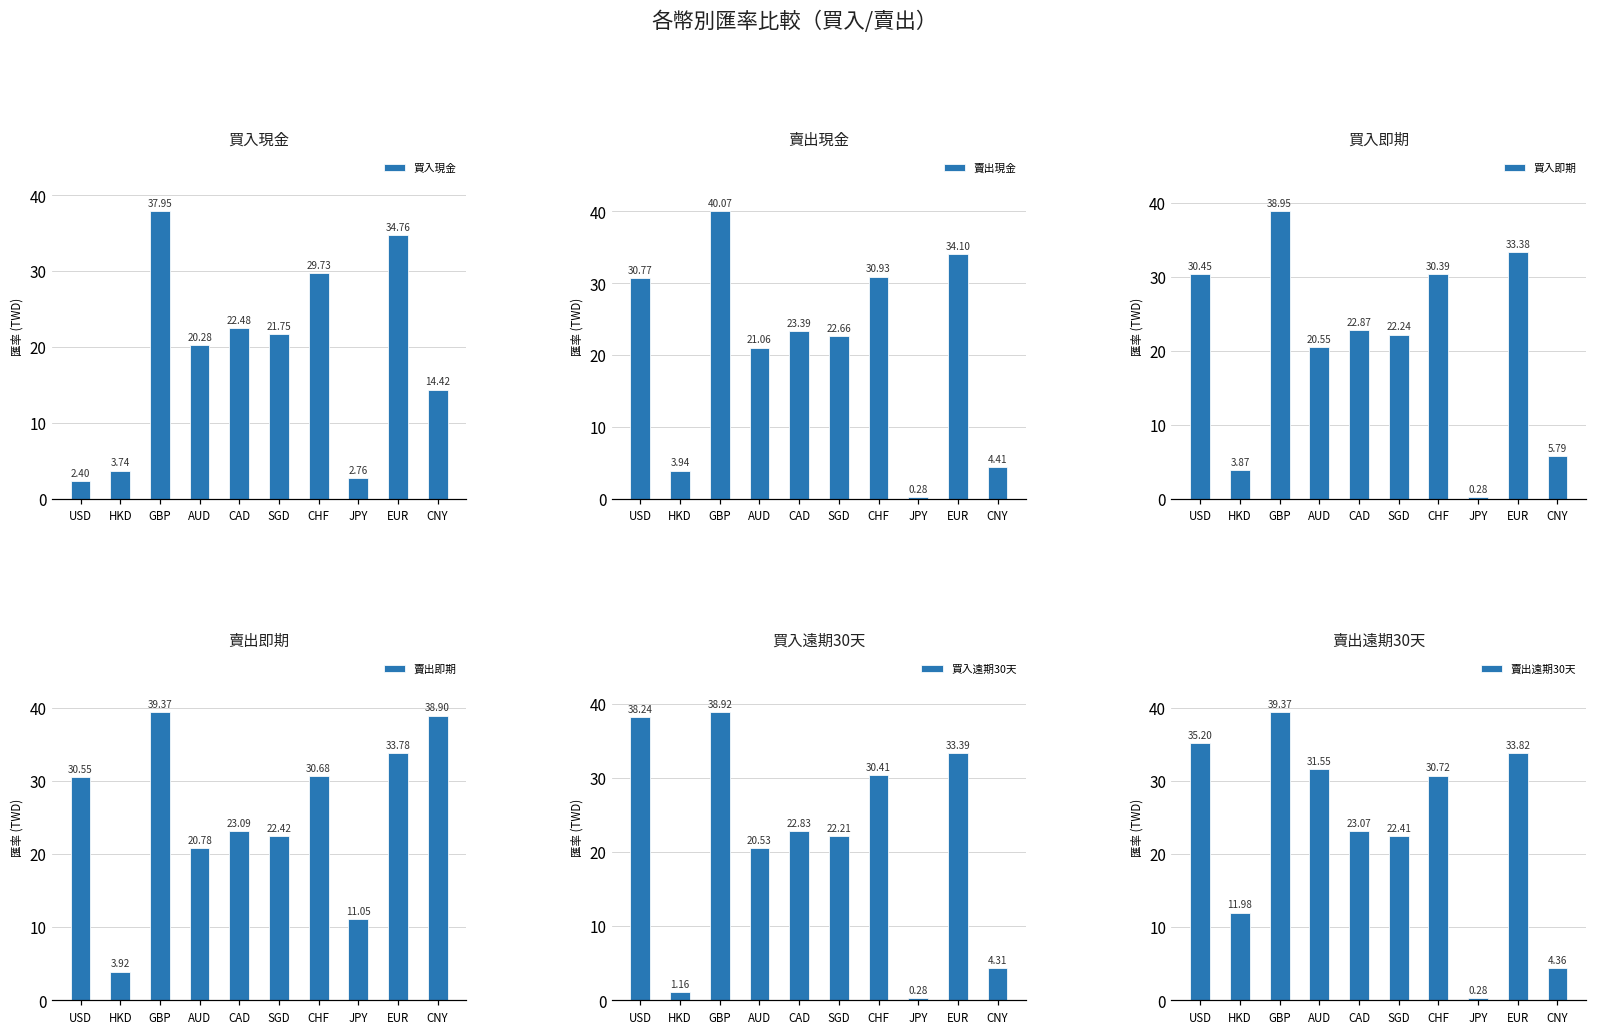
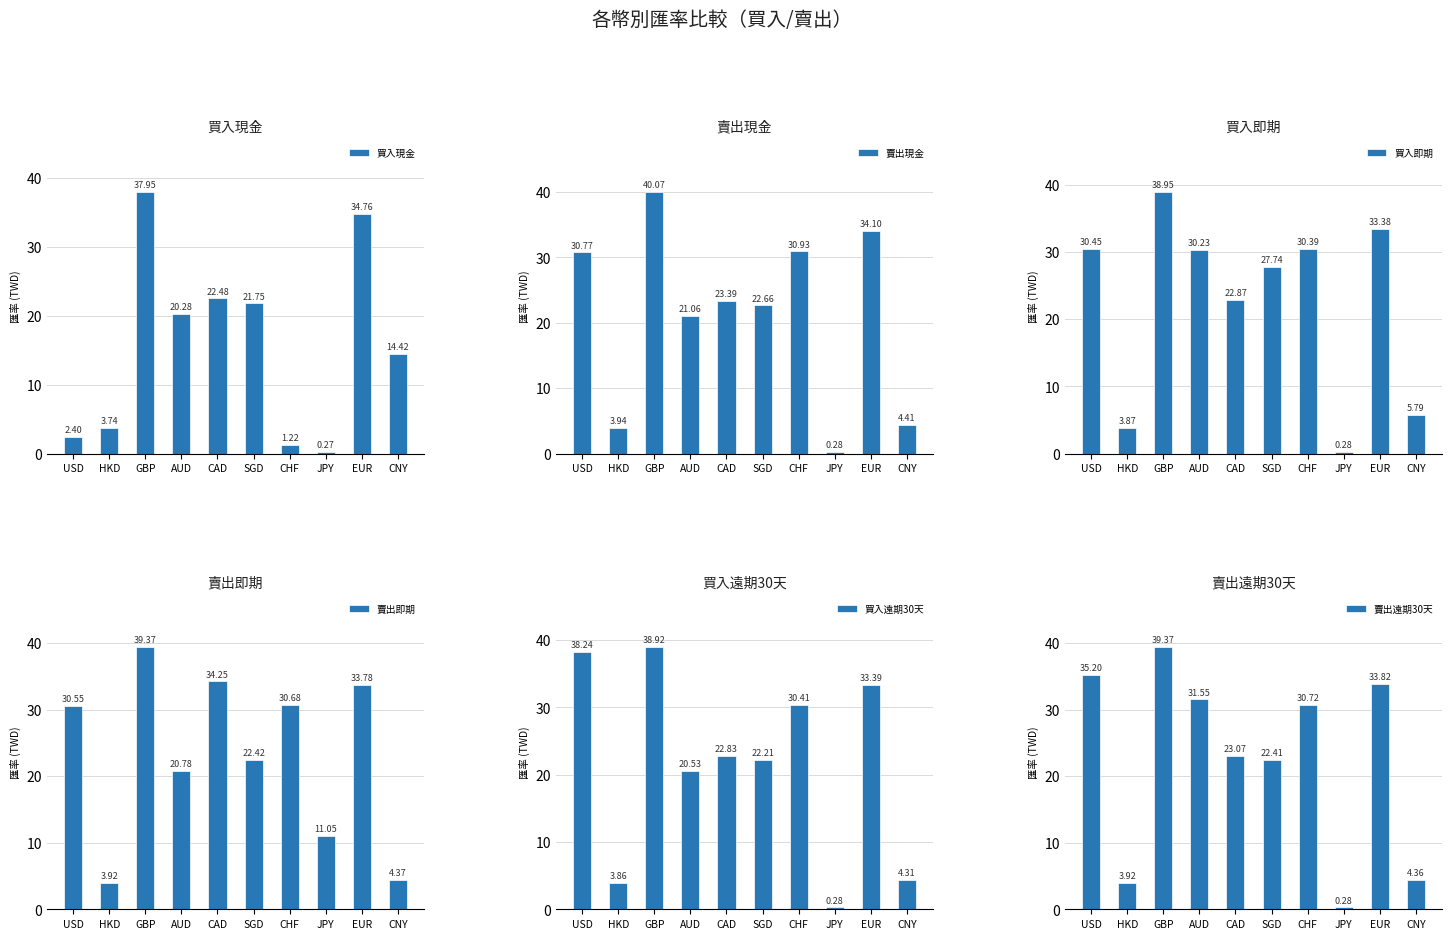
  {
    "買入現金": {
      "USD": 2.40,
      "HKD": 3.74,
      "GBP": 37.95,
      "AUD": 20.28,
      "CAD": 22.48,
      "SGD": 21.75,
-     "CHF": 29.73,
-     "JPY": 2.76,
+     "CHF": 1.22,
+     "JPY": 0.27,
      "EUR": 34.76,
      "CNY": 14.42
    },
    "賣出現金": {
      "USD": 30.77,
      "HKD": 3.94,
      "GBP": 40.07,
      "AUD": 21.06,
      "CAD": 23.39,
      "SGD": 22.66,
      "CHF": 30.93,
      "JPY": 0.28,
      "EUR": 34.10,
      "CNY": 4.41
    },
    "買入即期": {
      "USD": 30.45,
      "HKD": 3.87,
      "GBP": 38.95,
-     "AUD": 20.55,
+     "AUD": 30.23,
      "CAD": 22.87,
-     "SGD": 22.24,
+     "SGD": 27.74,
      "CHF": 30.39,
      "JPY": 0.28,
      "EUR": 33.38,
      "CNY": 5.79
    },
    "賣出即期": {
      "USD": 30.55,
      "HKD": 3.92,
      "GBP": 39.37,
      "AUD": 20.78,
-     "CAD": 23.09,
+     "CAD": 34.25,
      "SGD": 22.42,
      "CHF": 30.68,
      "JPY": 11.05,
      "EUR": 33.78,
-     "CNY": 38.90
+     "CNY": 4.37
    },
    "買入遠期30天": {
      "USD": 38.24,
-     "HKD": 1.16,
+     "HKD": 3.86,
      "GBP": 38.92,
      "AUD": 20.53,
      "CAD": 22.83,
      "SGD": 22.21,
      "CHF": 30.41,
      "JPY": 0.28,
      "EUR": 33.39,
      "CNY": 4.31
    },
    "賣出遠期30天": {
      "USD": 35.20,
-     "HKD": 11.98,
+     "HKD": 3.92,
      "GBP": 39.37,
      "AUD": 31.55,
      "CAD": 23.07,
      "SGD": 22.41,
      "CHF": 30.72,
      "JPY": 0.28,
      "EUR": 33.82,
      "CNY": 4.36
    }
  }
